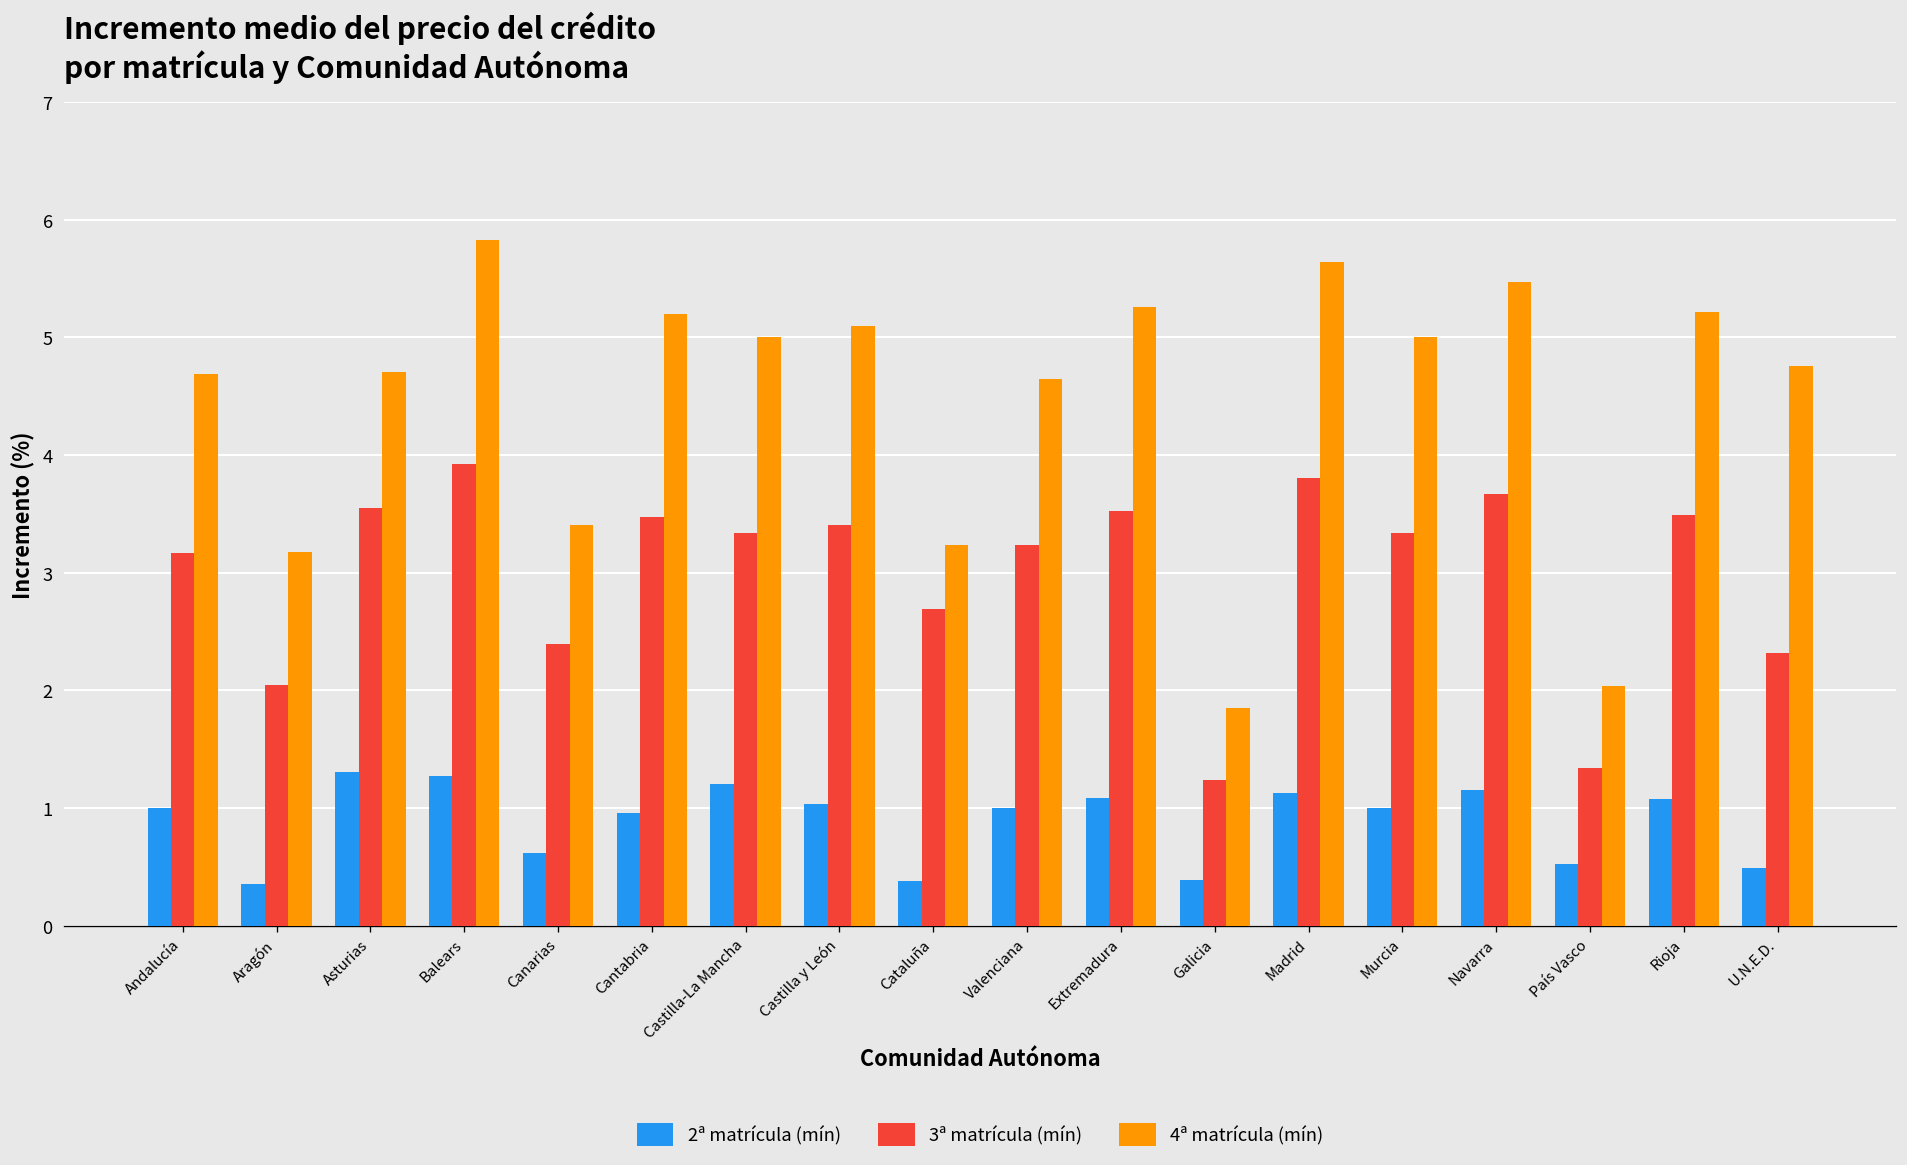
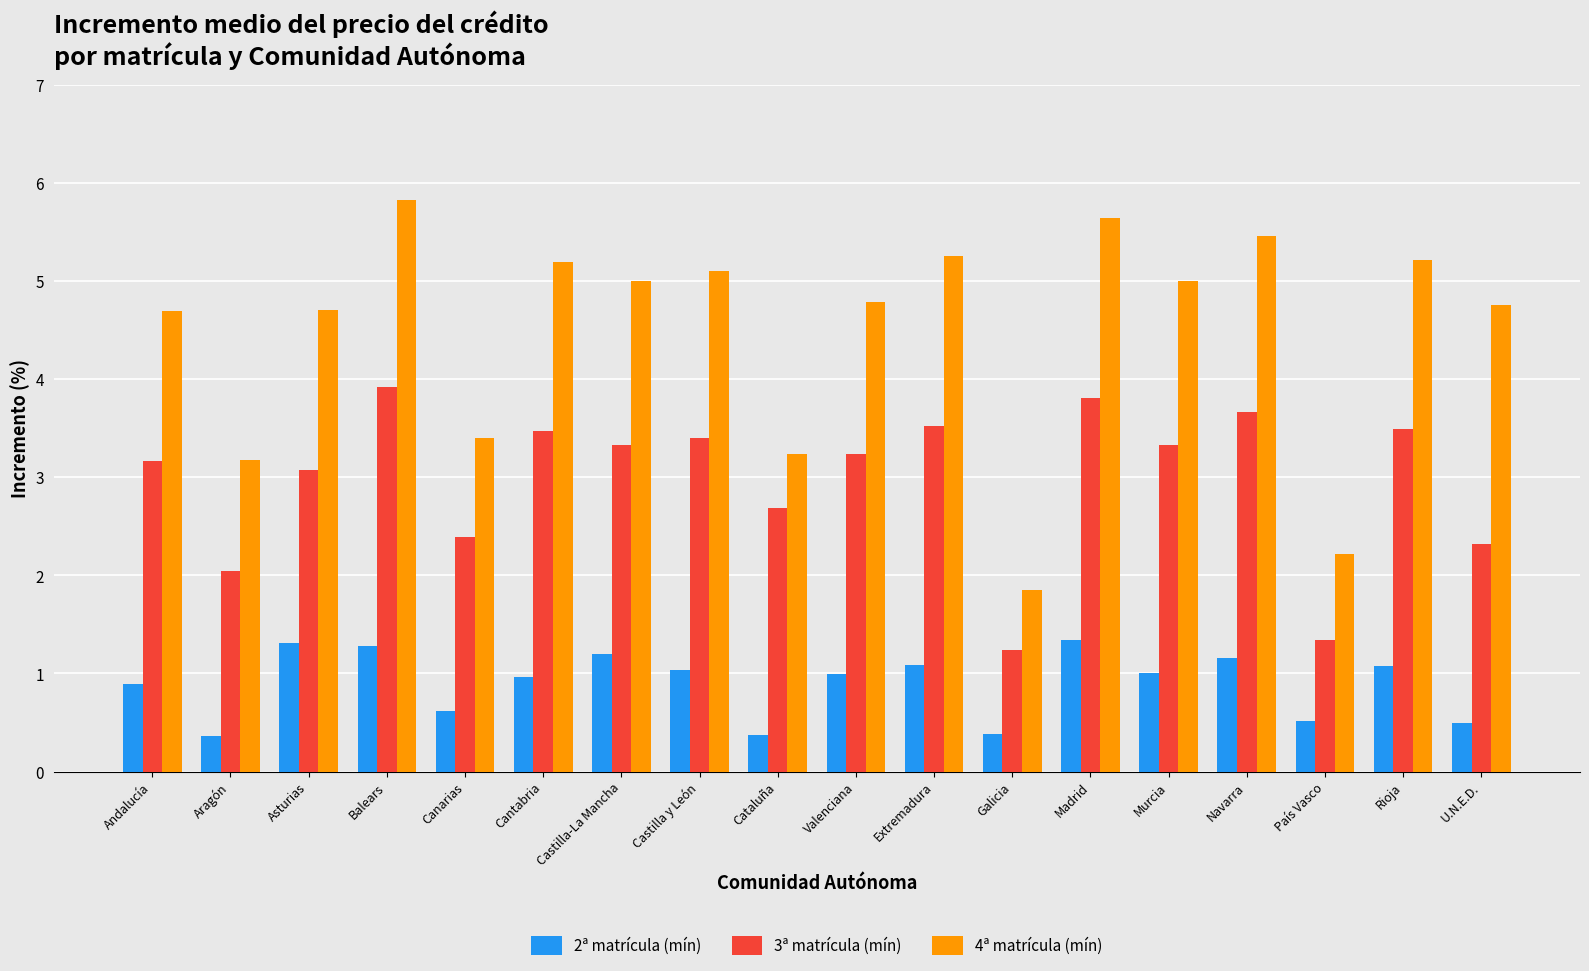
  {
    "2ª matrícula (mín)": {
-     "Andalucía": 1.0,
+     "Andalucía": 0.9,
      "Aragón": 0.4,
      "Asturias": 1.3,
      "Balears": 1.3,
      "Canarias": 0.6,
      "Cantabria": 1.0,
      "Castilla-La Mancha": 1.2,
      "Castilla y León": 1.0,
      "Cataluña": 0.4,
      "Valenciana": 1.0,
      "Extremadura": 1.1,
      "Galicia": 0.4,
-     "Madrid": 1.1,
+     "Madrid": 1.3,
      "Murcia": 1.0,
      "Navarra": 1.2,
      "País Vasco": 0.5,
      "Rioja": 1.1,
      "U.N.E.D.": 0.5
    },
    "3ª matrícula (mín)": {
      "Andalucía": 3.2,
      "Aragón": 2.0,
-     "Asturias": 3.6,
+     "Asturias": 3.1,
      "Balears": 3.9,
      "Canarias": 2.4,
      "Cantabria": 3.5,
      "Castilla-La Mancha": 3.3,
      "Castilla y León": 3.4,
      "Cataluña": 2.7,
      "Valenciana": 3.2,
      "Extremadura": 3.5,
      "Galicia": 1.2,
      "Madrid": 3.8,
      "Murcia": 3.3,
      "Navarra": 3.7,
      "País Vasco": 1.3,
      "Rioja": 3.5,
      "U.N.E.D.": 2.3
    },
    "4ª matrícula (mín)": {
      "Andalucía": 4.7,
      "Aragón": 3.2,
      "Asturias": 4.7,
      "Balears": 5.8,
      "Canarias": 3.4,
      "Cantabria": 5.2,
      "Castilla-La Mancha": 5.0,
      "Castilla y León": 5.1,
      "Cataluña": 3.2,
-     "Valenciana": 4.6,
+     "Valenciana": 4.8,
      "Extremadura": 5.3,
      "Galicia": 1.9,
      "Madrid": 5.6,
      "Murcia": 5.0,
      "Navarra": 5.5,
-     "País Vasco": 2.0,
+     "País Vasco": 2.2,
      "Rioja": 5.2,
      "U.N.E.D.": 4.8
    }
  }
